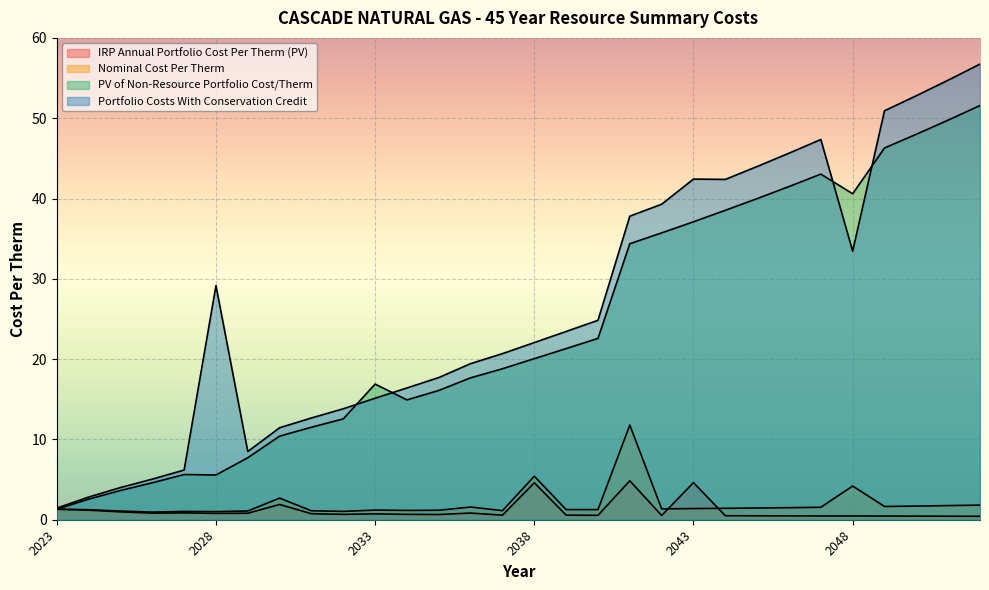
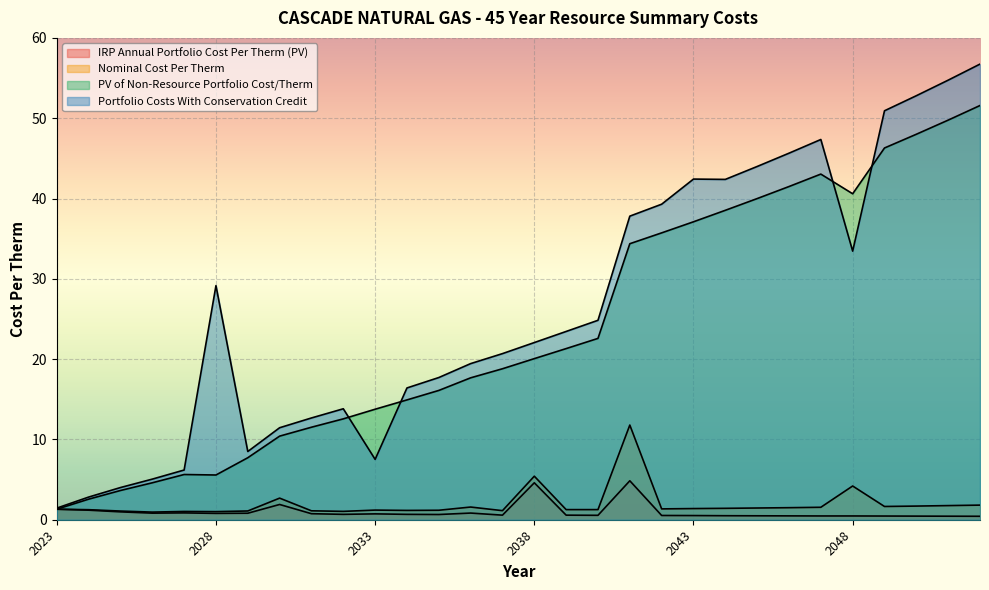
  {
    "IRP Annual Portfolio Cost Per Therm (PV)": {
      "2033": 1,
      "2038": 5,
-     "2043": 5,
+     "2043": 1,
      "2048": 0
    },
    "Nominal Cost Per Therm": {
      "2033": 1,
      "2038": 5,
      "2043": 1,
      "2048": 4
    },
    "PV of Non-Resource Portfolio Cost/Therm": {
      "2028": 6,
-     "2033": 17,
+     "2033": 14,
      "2038": 20,
      "2043": 37,
      "2048": 41
    },
    "Portfolio Costs With Conservation Credit": {
      "2028": 29,
-     "2033": 15,
+     "2033": 8,
      "2038": 22,
      "2043": 42,
      "2048": 33
    }
  }
